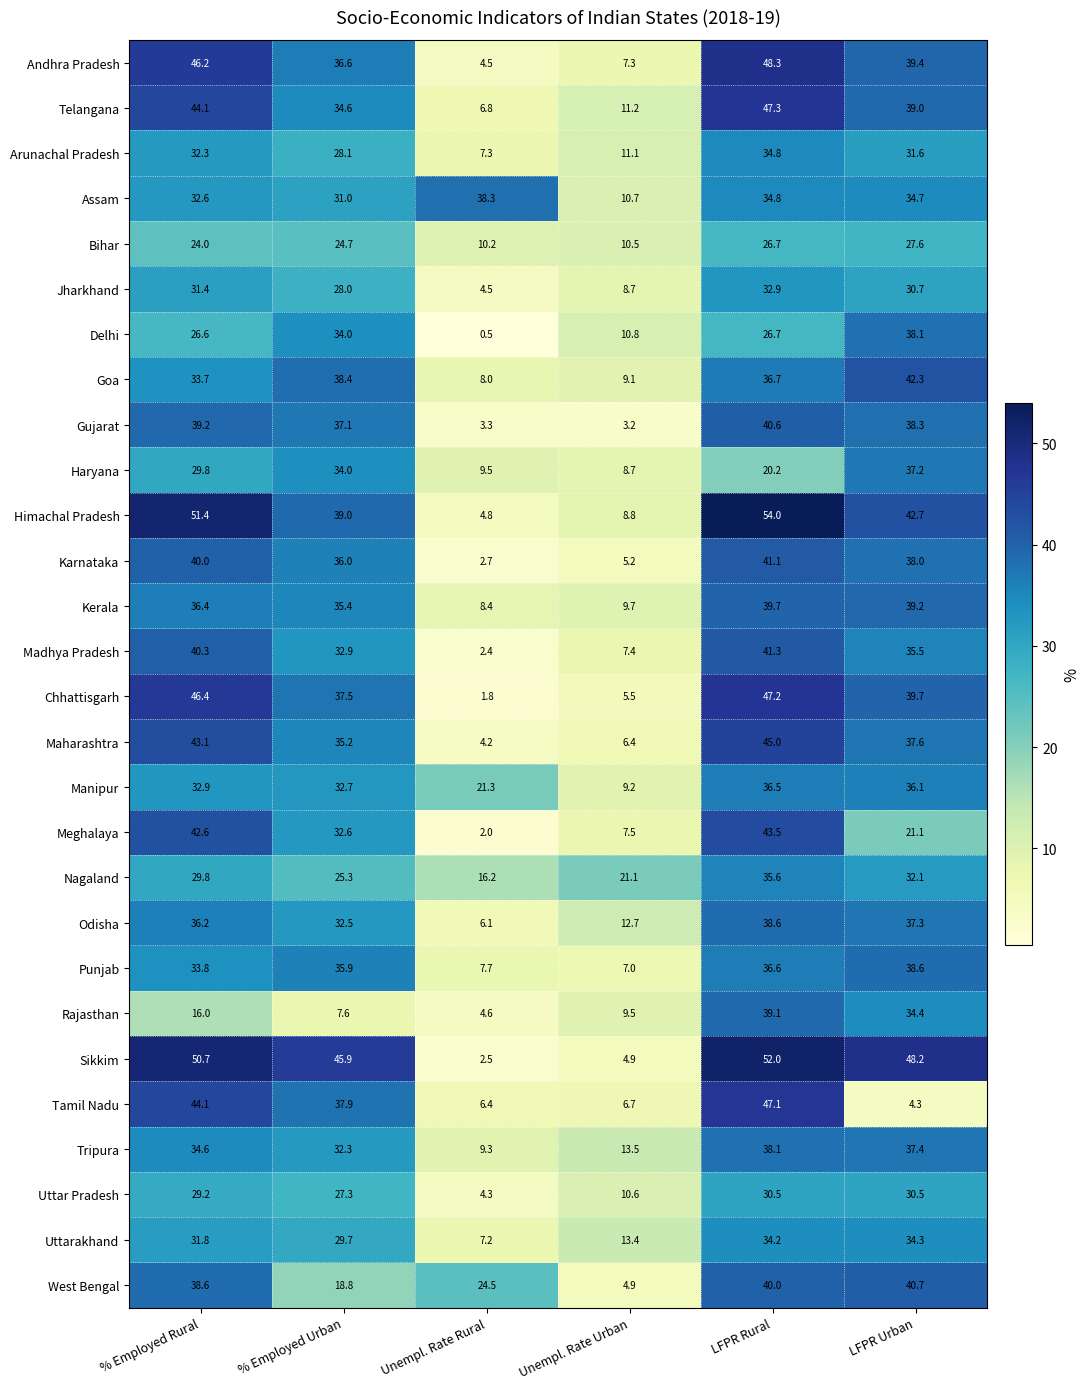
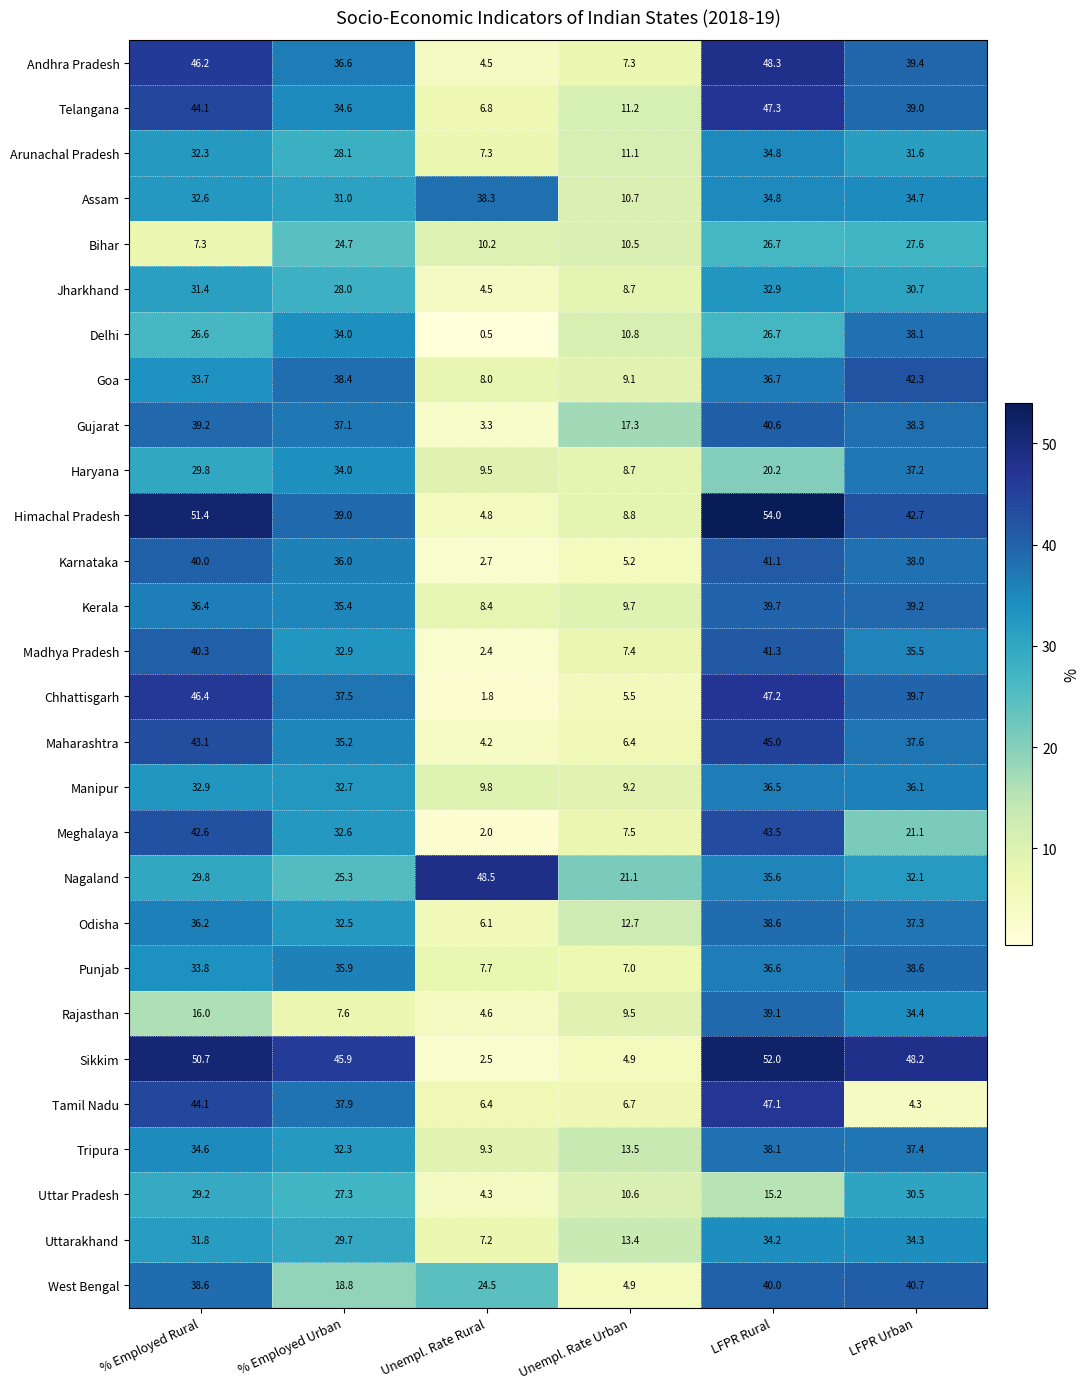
  {
    "Andhra Pradesh": {
      "% Employed Rural": 46.2,
      "% Employed Urban": 36.6,
      "Unempl. Rate Rural": 4.5,
      "Unempl. Rate Urban": 7.3,
      "LFPR Rural": 48.3,
      "LFPR Urban": 39.4
    },
    "Telangana": {
      "% Employed Rural": 44.1,
      "% Employed Urban": 34.6,
      "Unempl. Rate Rural": 6.8,
      "Unempl. Rate Urban": 11.2,
      "LFPR Rural": 47.3,
      "LFPR Urban": 39.0
    },
    "Arunachal Pradesh": {
      "% Employed Rural": 32.3,
      "% Employed Urban": 28.1,
      "Unempl. Rate Rural": 7.3,
      "Unempl. Rate Urban": 11.1,
      "LFPR Rural": 34.8,
      "LFPR Urban": 31.6
    },
    "Assam": {
      "% Employed Rural": 32.6,
      "% Employed Urban": 31.0,
      "Unempl. Rate Rural": 38.3,
      "Unempl. Rate Urban": 10.7,
      "LFPR Rural": 34.8,
      "LFPR Urban": 34.7
    },
    "Bihar": {
-     "% Employed Rural": 24.0,
+     "% Employed Rural": 7.3,
      "% Employed Urban": 24.7,
      "Unempl. Rate Rural": 10.2,
      "Unempl. Rate Urban": 10.5,
      "LFPR Rural": 26.7,
      "LFPR Urban": 27.6
    },
    "Jharkhand": {
      "% Employed Rural": 31.4,
      "% Employed Urban": 28.0,
      "Unempl. Rate Rural": 4.5,
      "Unempl. Rate Urban": 8.7,
      "LFPR Rural": 32.9,
      "LFPR Urban": 30.7
    },
    "Delhi": {
      "% Employed Rural": 26.6,
      "% Employed Urban": 34.0,
      "Unempl. Rate Rural": 0.5,
      "Unempl. Rate Urban": 10.8,
      "LFPR Rural": 26.7,
      "LFPR Urban": 38.1
    },
    "Goa": {
      "% Employed Rural": 33.7,
      "% Employed Urban": 38.4,
      "Unempl. Rate Rural": 8.0,
      "Unempl. Rate Urban": 9.1,
      "LFPR Rural": 36.7,
      "LFPR Urban": 42.3
    },
    "Gujarat": {
      "% Employed Rural": 39.2,
      "% Employed Urban": 37.1,
      "Unempl. Rate Rural": 3.3,
-     "Unempl. Rate Urban": 3.2,
+     "Unempl. Rate Urban": 17.3,
      "LFPR Rural": 40.6,
      "LFPR Urban": 38.3
    },
    "Haryana": {
      "% Employed Rural": 29.8,
      "% Employed Urban": 34.0,
      "Unempl. Rate Rural": 9.5,
      "Unempl. Rate Urban": 8.7,
      "LFPR Rural": 20.2,
      "LFPR Urban": 37.2
    },
    "Himachal Pradesh": {
      "% Employed Rural": 51.4,
      "% Employed Urban": 39.0,
      "Unempl. Rate Rural": 4.8,
      "Unempl. Rate Urban": 8.8,
      "LFPR Rural": 54.0,
      "LFPR Urban": 42.7
    },
    "Karnataka": {
      "% Employed Rural": 40.0,
      "% Employed Urban": 36.0,
      "Unempl. Rate Rural": 2.7,
      "Unempl. Rate Urban": 5.2,
      "LFPR Rural": 41.1,
      "LFPR Urban": 38.0
    },
    "Kerala": {
      "% Employed Rural": 36.4,
      "% Employed Urban": 35.4,
      "Unempl. Rate Rural": 8.4,
      "Unempl. Rate Urban": 9.7,
      "LFPR Rural": 39.7,
      "LFPR Urban": 39.2
    },
    "Madhya Pradesh": {
      "% Employed Rural": 40.3,
      "% Employed Urban": 32.9,
      "Unempl. Rate Rural": 2.4,
      "Unempl. Rate Urban": 7.4,
      "LFPR Rural": 41.3,
      "LFPR Urban": 35.5
    },
    "Chhattisgarh": {
      "% Employed Rural": 46.4,
      "% Employed Urban": 37.5,
      "Unempl. Rate Rural": 1.8,
      "Unempl. Rate Urban": 5.5,
      "LFPR Rural": 47.2,
      "LFPR Urban": 39.7
    },
    "Maharashtra": {
      "% Employed Rural": 43.1,
      "% Employed Urban": 35.2,
      "Unempl. Rate Rural": 4.2,
      "Unempl. Rate Urban": 6.4,
      "LFPR Rural": 45.0,
      "LFPR Urban": 37.6
    },
    "Manipur": {
      "% Employed Rural": 32.9,
      "% Employed Urban": 32.7,
-     "Unempl. Rate Rural": 21.3,
+     "Unempl. Rate Rural": 9.8,
      "Unempl. Rate Urban": 9.2,
      "LFPR Rural": 36.5,
      "LFPR Urban": 36.1
    },
    "Meghalaya": {
      "% Employed Rural": 42.6,
      "% Employed Urban": 32.6,
      "Unempl. Rate Rural": 2.0,
      "Unempl. Rate Urban": 7.5,
      "LFPR Rural": 43.5,
      "LFPR Urban": 21.1
    },
    "Nagaland": {
      "% Employed Rural": 29.8,
      "% Employed Urban": 25.3,
-     "Unempl. Rate Rural": 16.2,
+     "Unempl. Rate Rural": 48.5,
      "Unempl. Rate Urban": 21.1,
      "LFPR Rural": 35.6,
      "LFPR Urban": 32.1
    },
    "Odisha": {
      "% Employed Rural": 36.2,
      "% Employed Urban": 32.5,
      "Unempl. Rate Rural": 6.1,
      "Unempl. Rate Urban": 12.7,
      "LFPR Rural": 38.6,
      "LFPR Urban": 37.3
    },
    "Punjab": {
      "% Employed Rural": 33.8,
      "% Employed Urban": 35.9,
      "Unempl. Rate Rural": 7.7,
      "Unempl. Rate Urban": 7.0,
      "LFPR Rural": 36.6,
      "LFPR Urban": 38.6
    },
    "Rajasthan": {
      "% Employed Rural": 16.0,
      "% Employed Urban": 7.6,
      "Unempl. Rate Rural": 4.6,
      "Unempl. Rate Urban": 9.5,
      "LFPR Rural": 39.1,
      "LFPR Urban": 34.4
    },
    "Sikkim": {
      "% Employed Rural": 50.7,
      "% Employed Urban": 45.9,
      "Unempl. Rate Rural": 2.5,
      "Unempl. Rate Urban": 4.9,
      "LFPR Rural": 52.0,
      "LFPR Urban": 48.2
    },
    "Tamil Nadu": {
      "% Employed Rural": 44.1,
      "% Employed Urban": 37.9,
      "Unempl. Rate Rural": 6.4,
      "Unempl. Rate Urban": 6.7,
      "LFPR Rural": 47.1,
      "LFPR Urban": 4.3
    },
    "Tripura": {
      "% Employed Rural": 34.6,
      "% Employed Urban": 32.3,
      "Unempl. Rate Rural": 9.3,
      "Unempl. Rate Urban": 13.5,
      "LFPR Rural": 38.1,
      "LFPR Urban": 37.4
    },
    "Uttar Pradesh": {
      "% Employed Rural": 29.2,
      "% Employed Urban": 27.3,
      "Unempl. Rate Rural": 4.3,
      "Unempl. Rate Urban": 10.6,
-     "LFPR Rural": 30.5,
+     "LFPR Rural": 15.2,
      "LFPR Urban": 30.5
    },
    "Uttarakhand": {
      "% Employed Rural": 31.8,
      "% Employed Urban": 29.7,
      "Unempl. Rate Rural": 7.2,
      "Unempl. Rate Urban": 13.4,
      "LFPR Rural": 34.2,
      "LFPR Urban": 34.3
    },
    "West Bengal": {
      "% Employed Rural": 38.6,
      "% Employed Urban": 18.8,
      "Unempl. Rate Rural": 24.5,
      "Unempl. Rate Urban": 4.9,
      "LFPR Rural": 40.0,
      "LFPR Urban": 40.7
    }
  }
